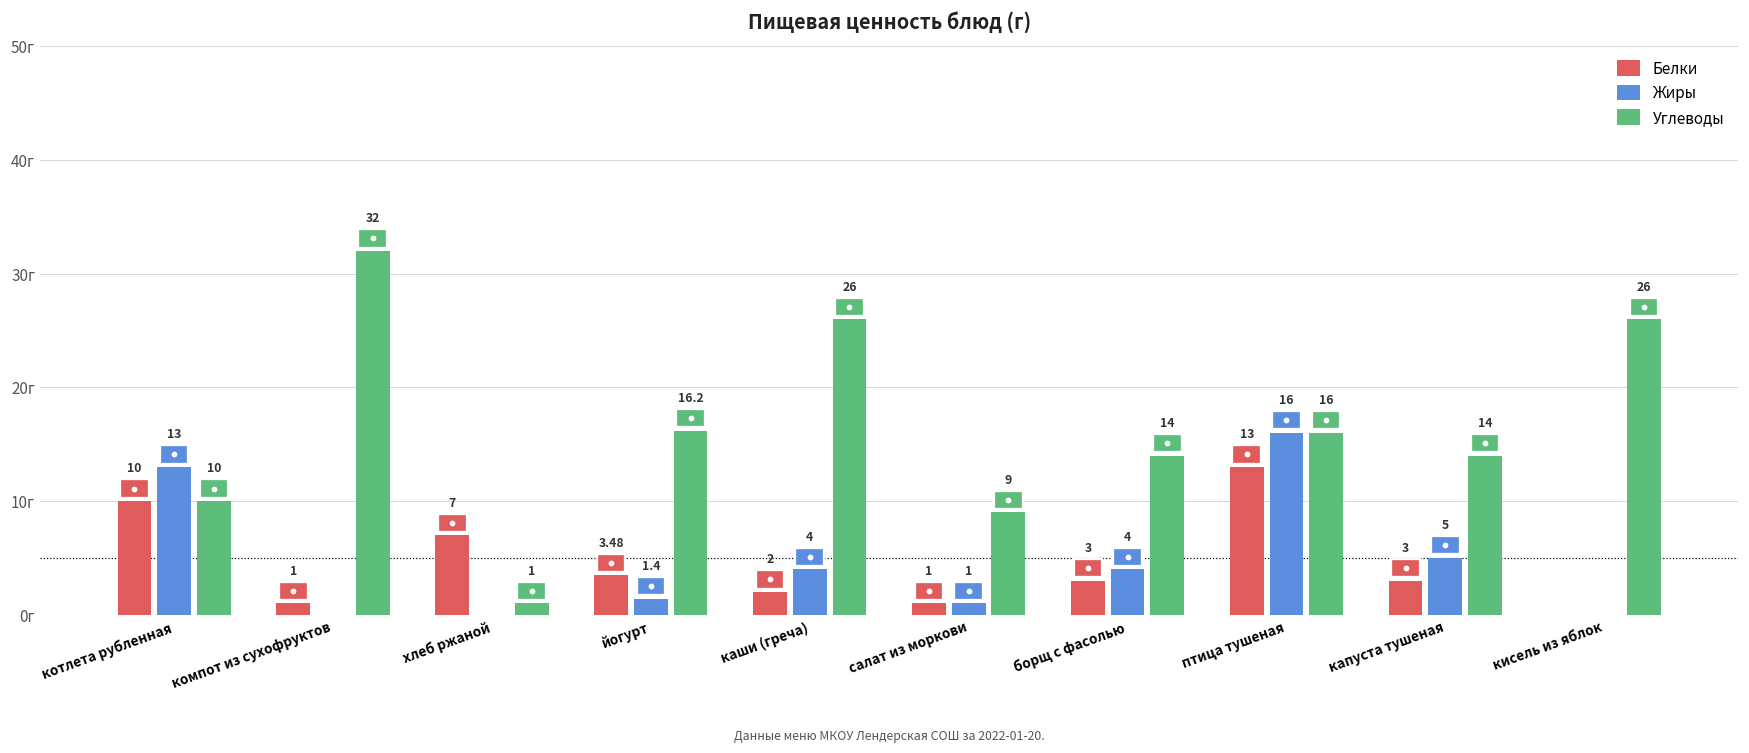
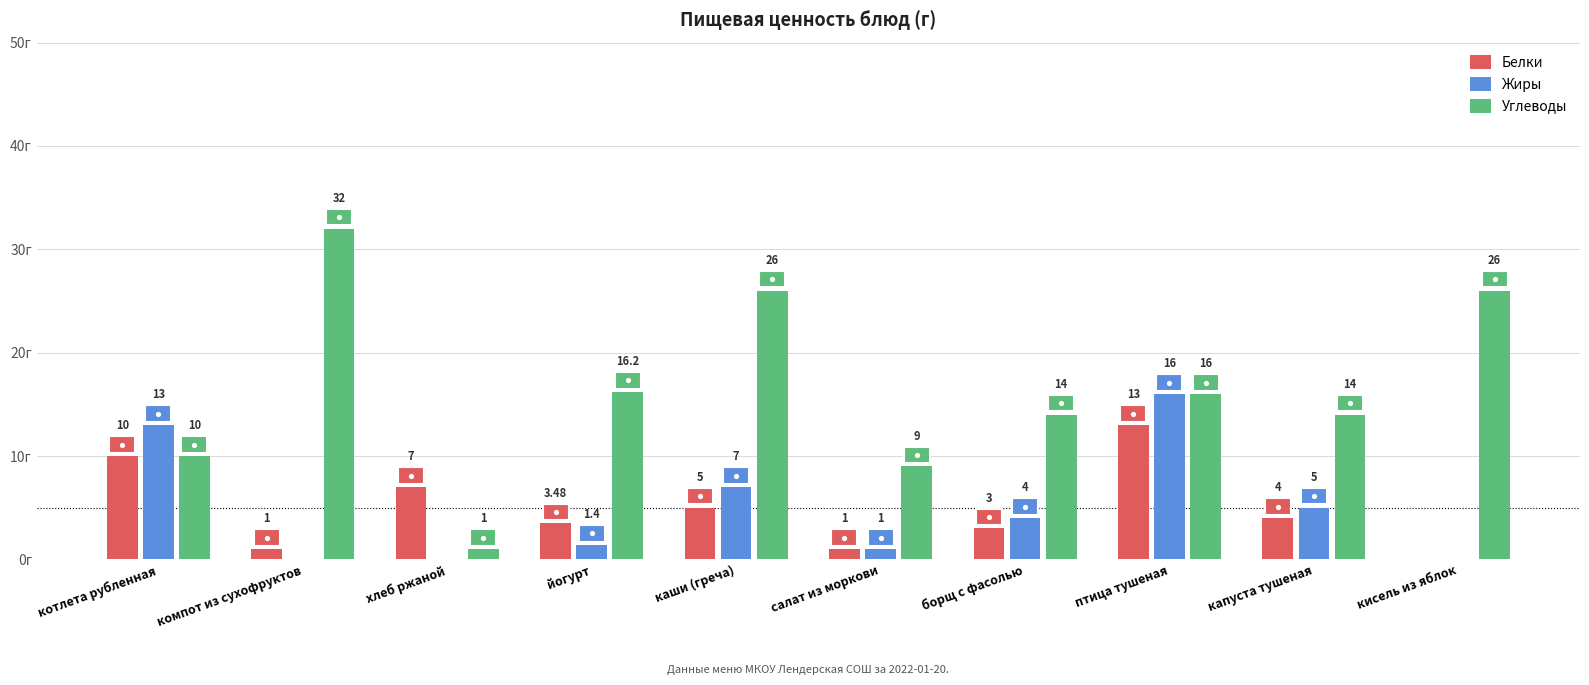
  {
    "Белки": {
      "котлета рубленная": 10,
      "компот из сухофруктов": 1,
      "хлеб ржаной": 7,
      "йогурт": 3.48,
-     "каши (греча)": 2,
+     "каши (греча)": 5,
      "салат из моркови": 1,
      "борщ с фасолью": 3,
      "птица тушеная": 13,
-     "капуста тушеная": 3
+     "капуста тушеная": 4
    },
    "Жиры": {
      "котлета рубленная": 13,
      "йогурт": 1.4,
-     "каши (греча)": 4,
+     "каши (греча)": 7,
      "салат из моркови": 1,
      "борщ с фасолью": 4,
      "птица тушеная": 16,
      "капуста тушеная": 5
    },
    "Углеводы": {
      "котлета рубленная": 10,
      "компот из сухофруктов": 32,
      "хлеб ржаной": 1,
      "йогурт": 16.2,
      "каши (греча)": 26,
      "салат из моркови": 9,
      "борщ с фасолью": 14,
      "птица тушеная": 16,
      "капуста тушеная": 14,
      "кисель из яблок": 26
    }
  }
